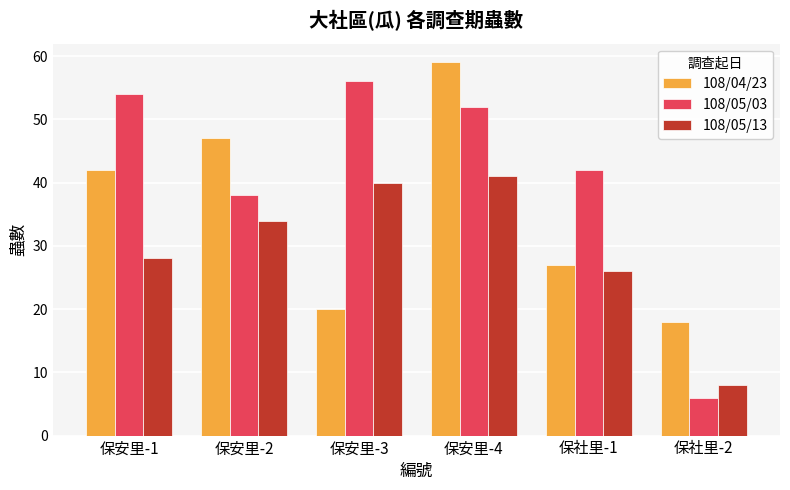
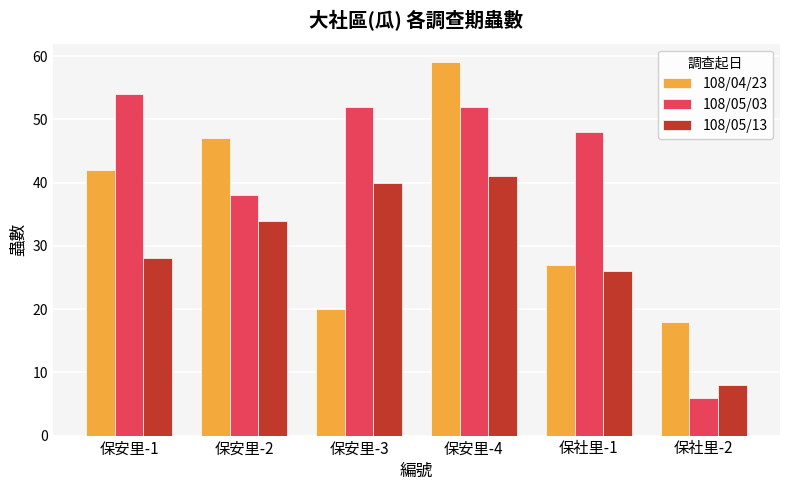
  {
    "108/04/23": {
      "保安里-1": 42,
      "保安里-2": 47,
      "保安里-3": 20,
      "保安里-4": 59,
      "保社里-1": 27,
      "保社里-2": 18
    },
    "108/05/03": {
      "保安里-1": 54,
      "保安里-2": 38,
-     "保安里-3": 56,
+     "保安里-3": 52,
      "保安里-4": 52,
-     "保社里-1": 42,
+     "保社里-1": 48,
      "保社里-2": 6
    },
    "108/05/13": {
      "保安里-1": 28,
      "保安里-2": 34,
      "保安里-3": 40,
      "保安里-4": 41,
      "保社里-1": 26,
      "保社里-2": 8
    }
  }
